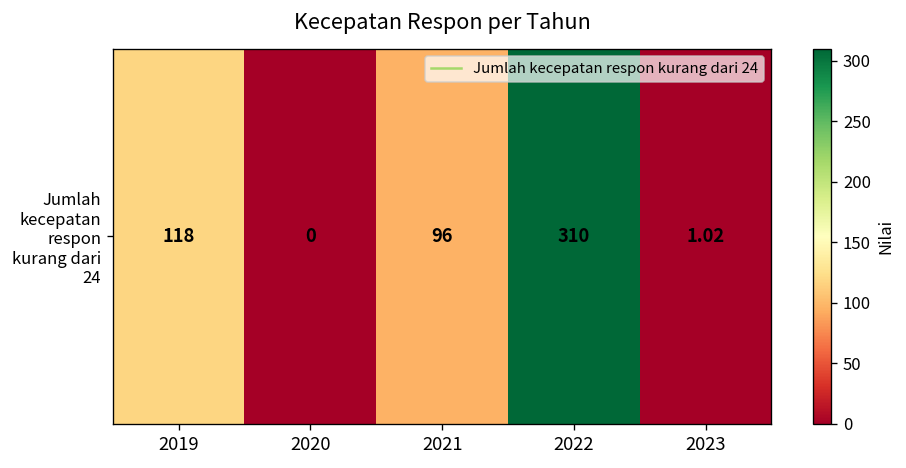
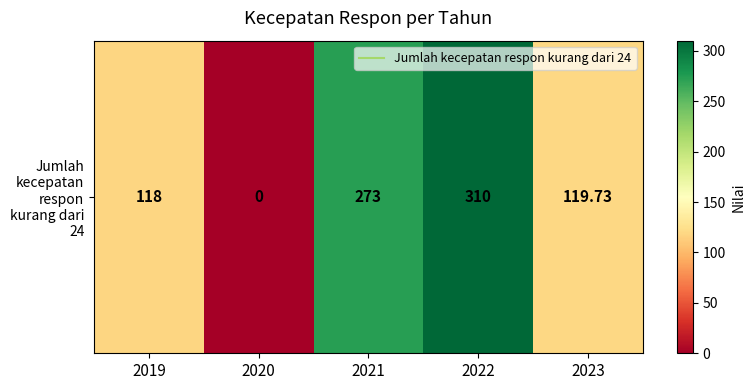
  {
    "Jumlah kecepatan respon kurang dari 24": {
      "2019": 118,
      "2020": 0,
-     "2021": 96,
+     "2021": 273,
      "2022": 310,
-     "2023": 1.02
+     "2023": 119.73
    }
  }
